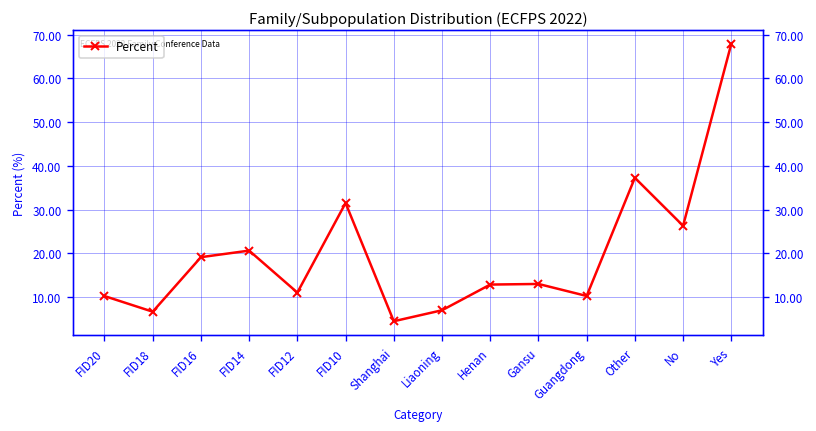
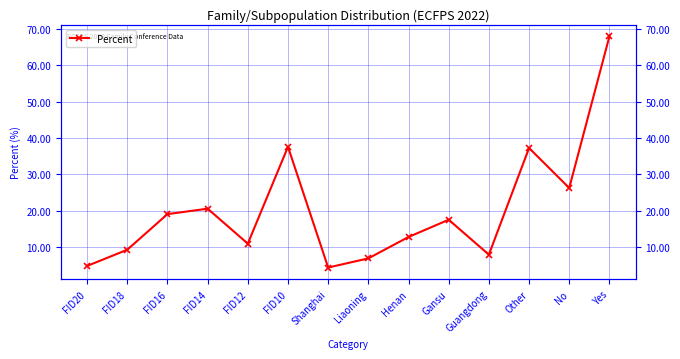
  {
-   "FID20": 10,
-   "FID18": 7,
+   "FID20": 5,
+   "FID18": 9,
    "FID16": 19,
    "FID14": 21,
    "FID12": 11,
-   "FID10": 32,
+   "FID10": 38,
    "Shanghai": 4,
    "Liaoning": 7,
    "Henan": 13,
-   "Gansu": 13,
-   "Guangdong": 10,
+   "Gansu": 18,
+   "Guangdong": 8,
    "Other": 37,
    "No": 26,
    "Yes": 68
  }
